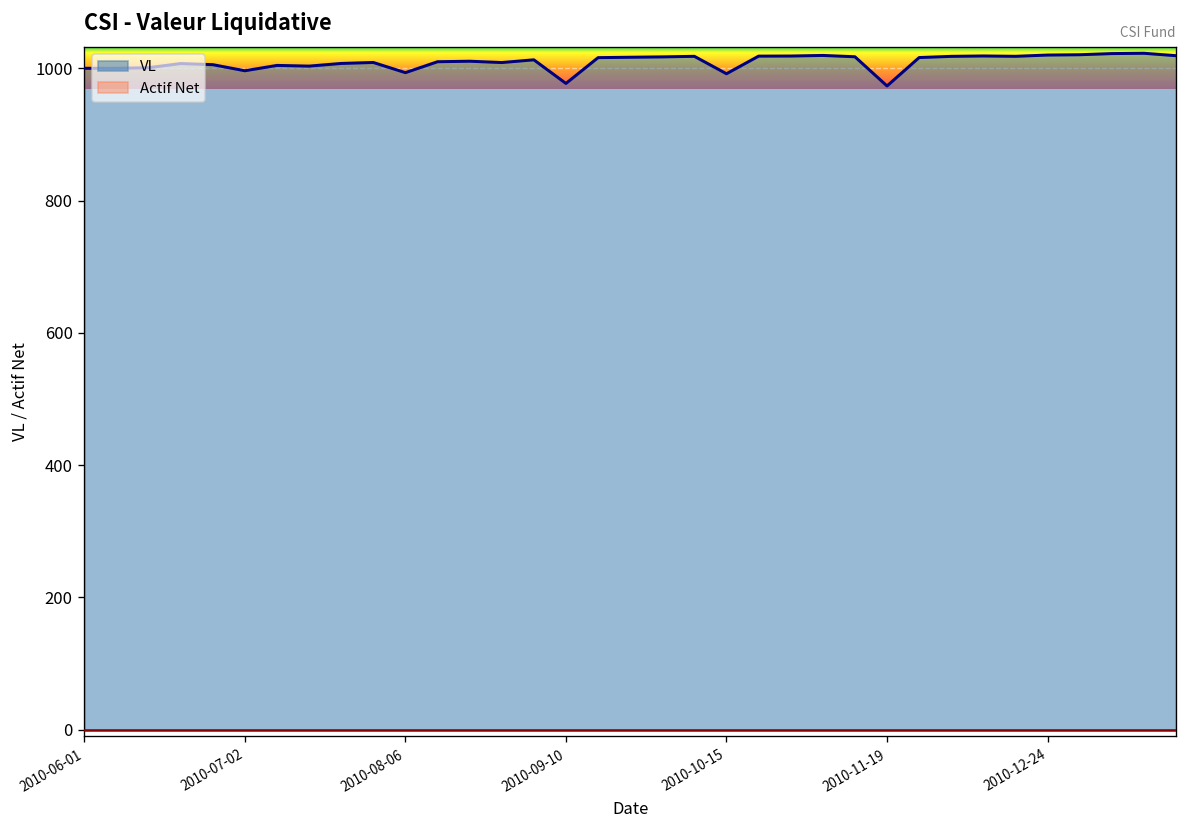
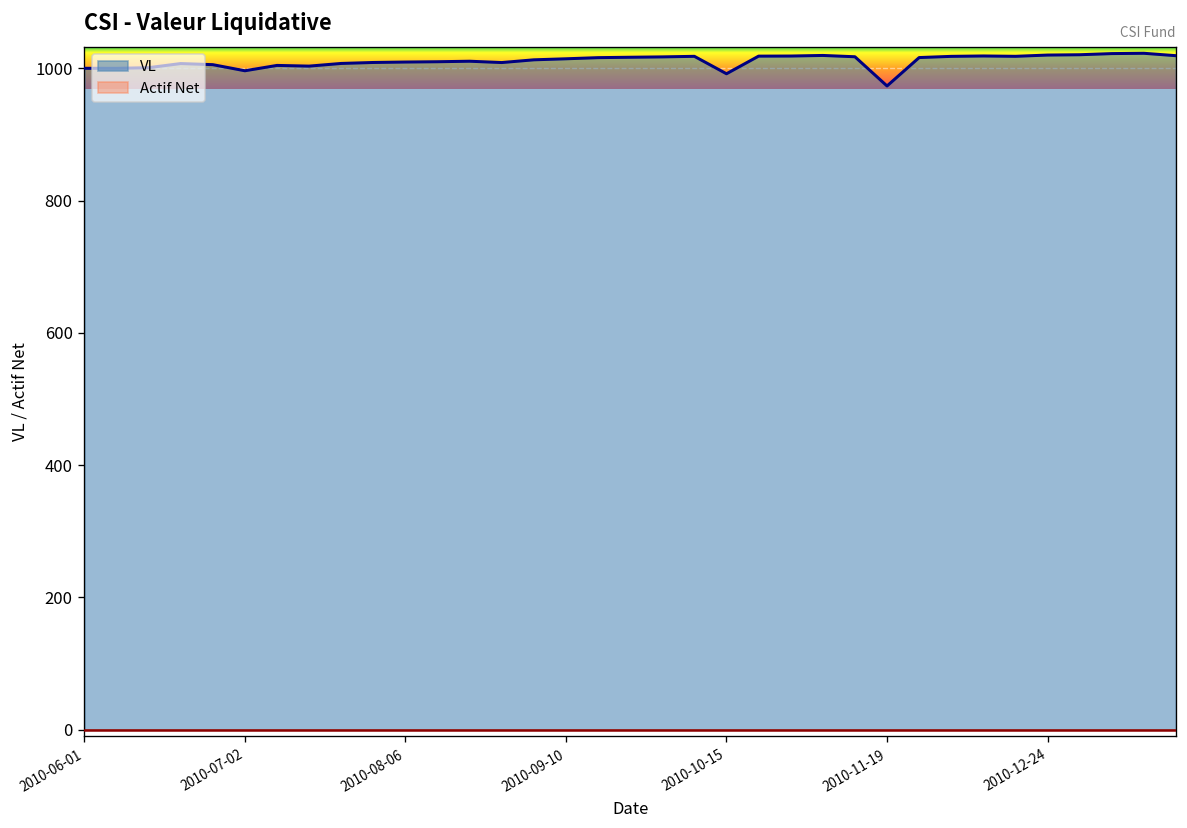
  {
    "VL": {
      "2010-06-01": 1000,
      "2010-07-02": 1000,
-     "2010-08-06": 990,
-     "2010-09-10": 980,
+     "2010-08-06": 1010,
+     "2010-09-10": 1010,
      "2010-10-15": 990,
      "2010-11-19": 970,
      "2010-12-24": 1020
    },
    "Actif Net": {
      "2010-06-01": 0,
      "2010-07-02": 0,
      "2010-08-06": 0,
      "2010-09-10": 0,
      "2010-10-15": 0,
      "2010-11-19": 0,
      "2010-12-24": 0
    }
  }
